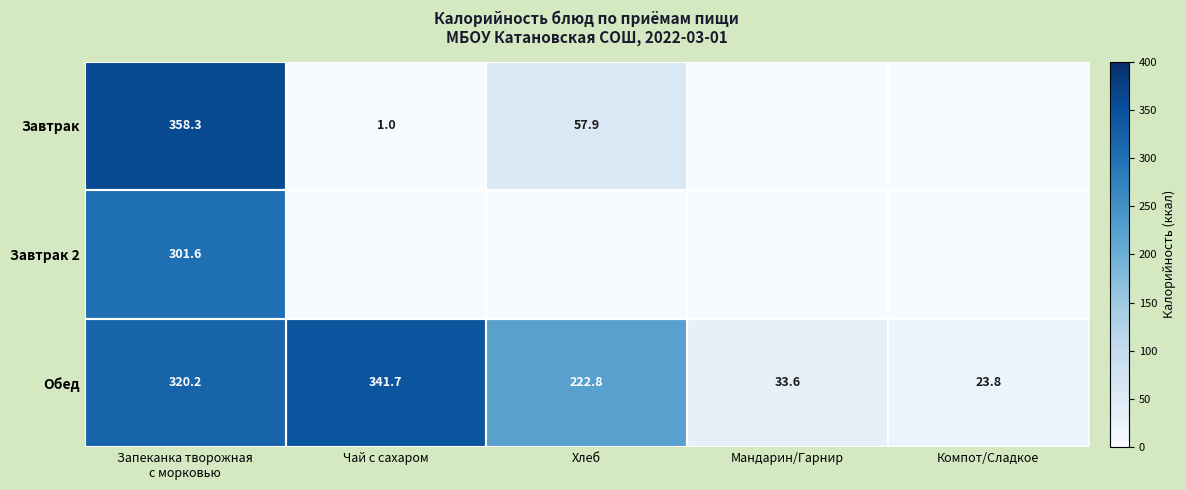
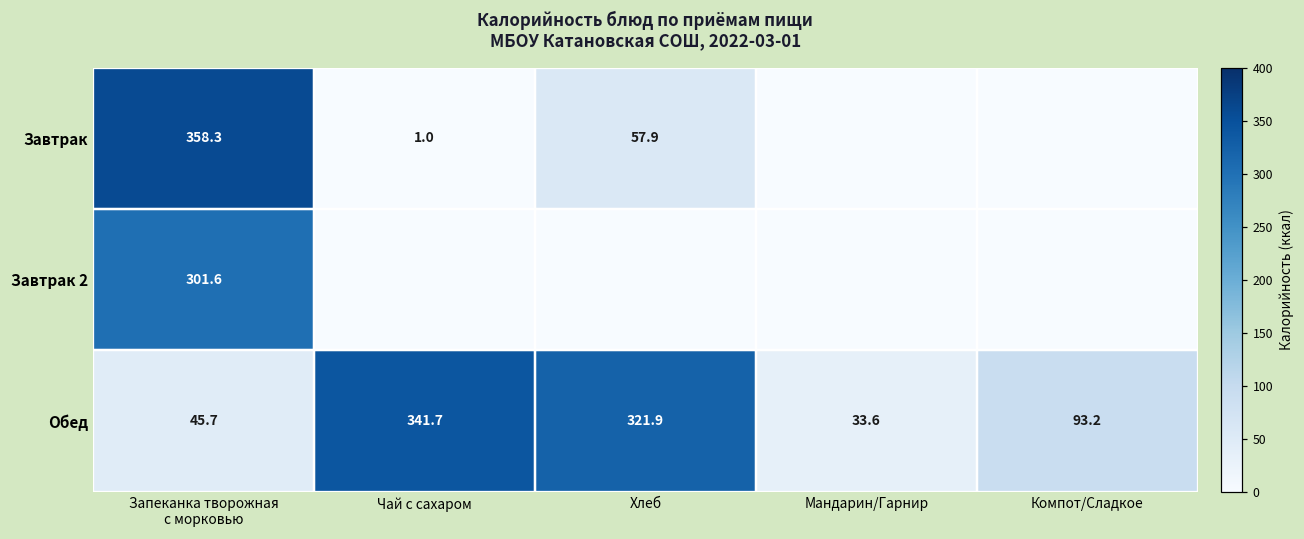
  {
    "Завтрак": {
      "Запеканка творожная с морковью": 358.3,
      "Чай с сахаром": 1.0,
      "Хлеб": 57.9
    },
    "Завтрак 2": {
      "Запеканка творожная с морковью": 301.6
    },
    "Обед": {
-     "Запеканка творожная с морковью": 320.2,
+     "Запеканка творожная с морковью": 45.7,
      "Чай с сахаром": 341.7,
-     "Хлеб": 222.8,
+     "Хлеб": 321.9,
      "Мандарин/Гарнир": 33.6,
-     "Компот/Сладкое": 23.8
+     "Компот/Сладкое": 93.2
    }
  }
